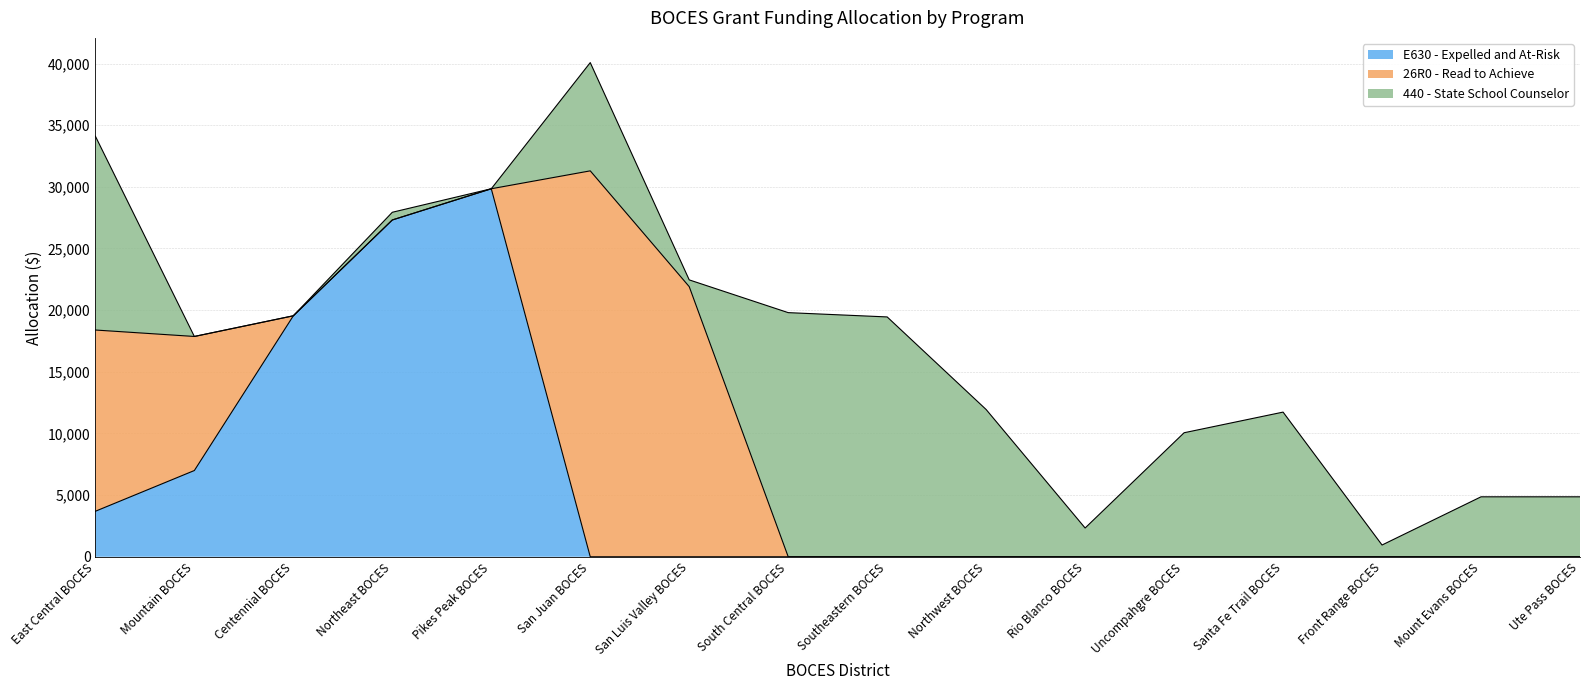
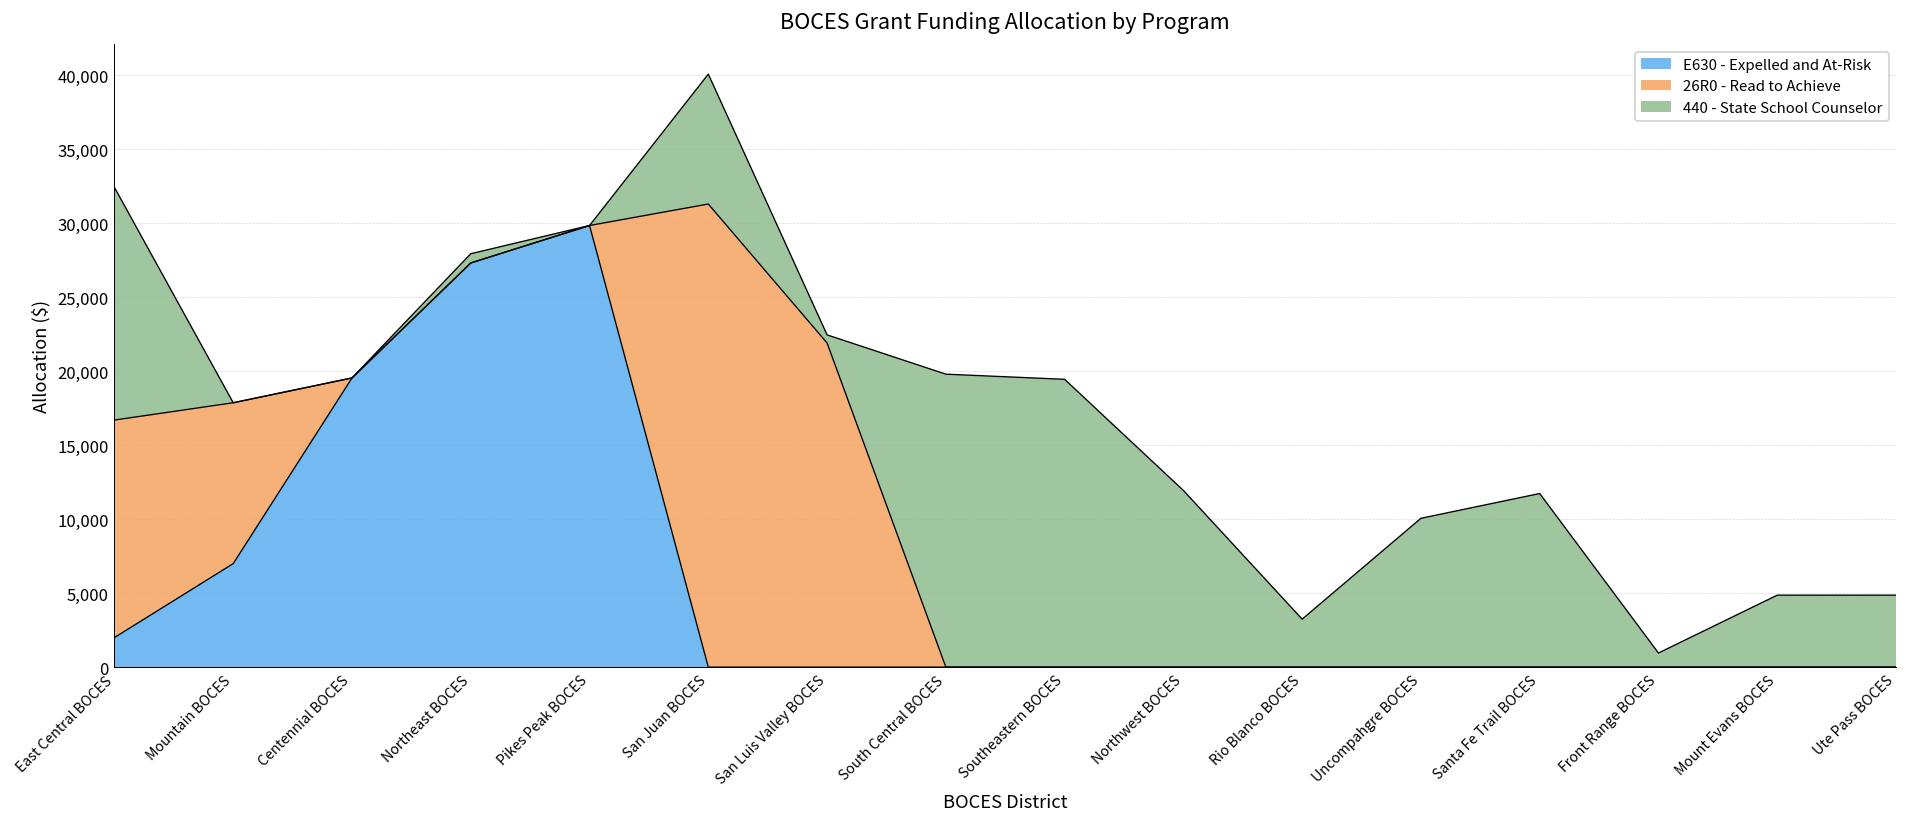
  {
    "E630 - Expelled and At-Risk": {
-     "East Central BOCES": "3,700",
+     "East Central BOCES": "2,000",
      "Mountain BOCES": "7,000",
      "San Juan BOCES": "0",
      "San Luis Valley BOCES": "0"
    },
    "26R0 - Read to Achieve": {
      "East Central BOCES": "14,700",
      "San Juan BOCES": "31,300",
      "San Luis Valley BOCES": "21,900"
    },
    "440 - State School Counselor": {
      "East Central BOCES": "15,700",
      "Northeast BOCES": "600",
      "San Juan BOCES": "8,800",
      "San Luis Valley BOCES": "500",
      "South Central BOCES": "19,800",
      "Southeastern BOCES": "19,400",
      "Northwest BOCES": "11,900",
-     "Rio Blanco BOCES": "2,300",
+     "Rio Blanco BOCES": "3,200",
      "Uncompahgre BOCES": "10,100",
      "Santa Fe Trail BOCES": "11,700",
      "Front Range BOCES": "1,000",
      "Mount Evans BOCES": "4,900",
      "Ute Pass BOCES": "4,900"
    }
  }
